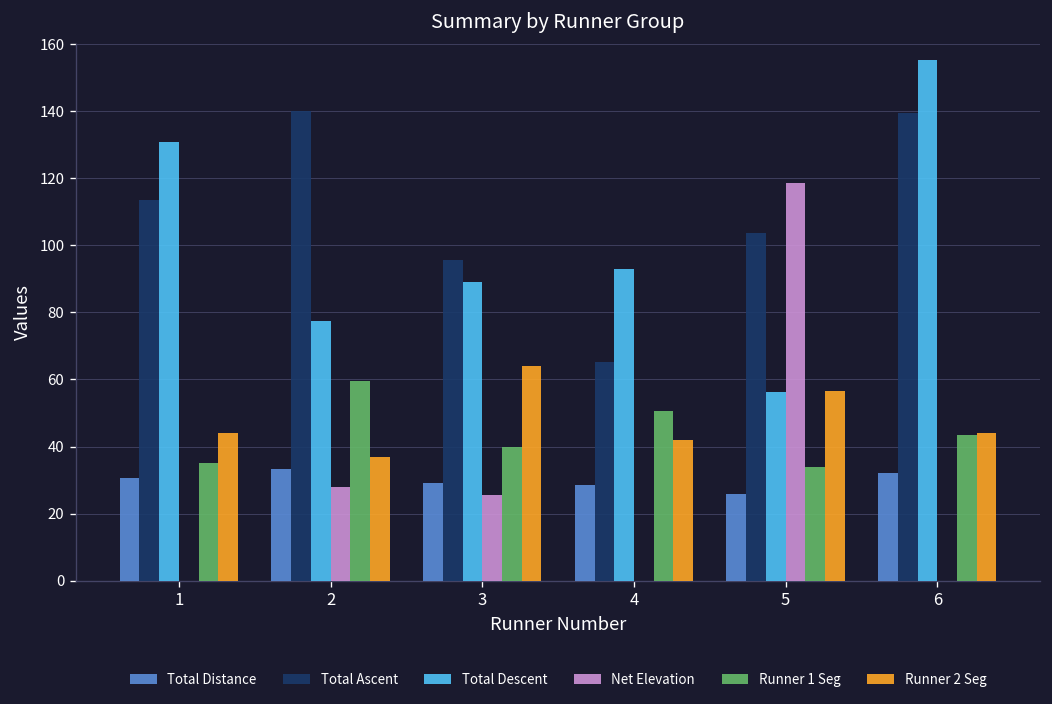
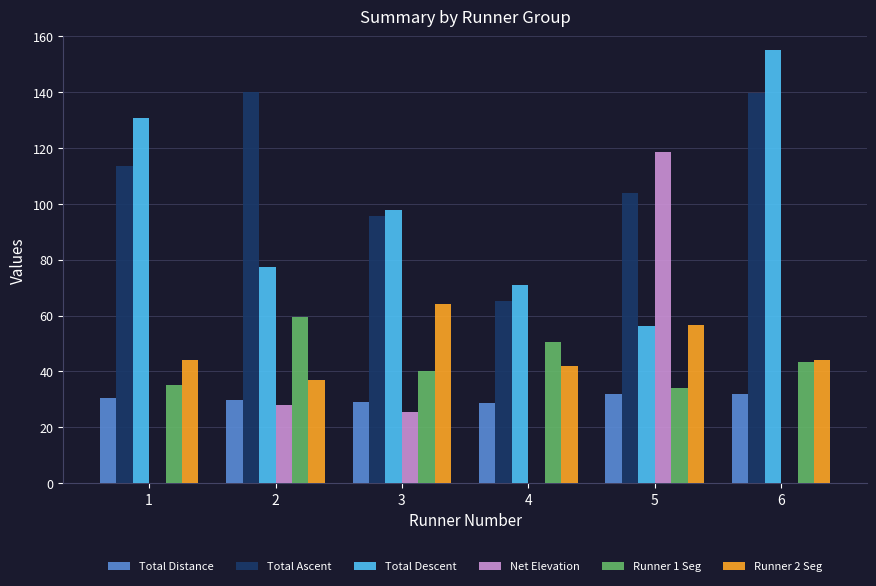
  {
    "Total Distance": {
      "1": 31,
-     "2": 33,
+     "2": 30,
      "3": 29,
      "4": 29,
-     "5": 26,
+     "5": 32,
      "6": 32
    },
    "Total Ascent": {
      "1": 113,
      "2": 140,
      "3": 96,
      "4": 65,
      "5": 104,
      "6": 140
    },
    "Total Descent": {
      "1": 131,
      "2": 77,
-     "3": 89,
-     "4": 93,
+     "3": 98,
+     "4": 71,
      "5": 56,
      "6": 155
    },
    "Net Elevation": {
      "2": 28,
      "3": 26,
      "5": 119
    },
    "Runner 1 Seg": {
      "1": 35,
      "2": 60,
      "3": 40,
      "4": 51,
      "5": 34,
      "6": 44
    },
    "Runner 2 Seg": {
      "1": 44,
      "2": 37,
      "3": 64,
      "4": 42,
      "5": 57,
      "6": 44
    }
  }
